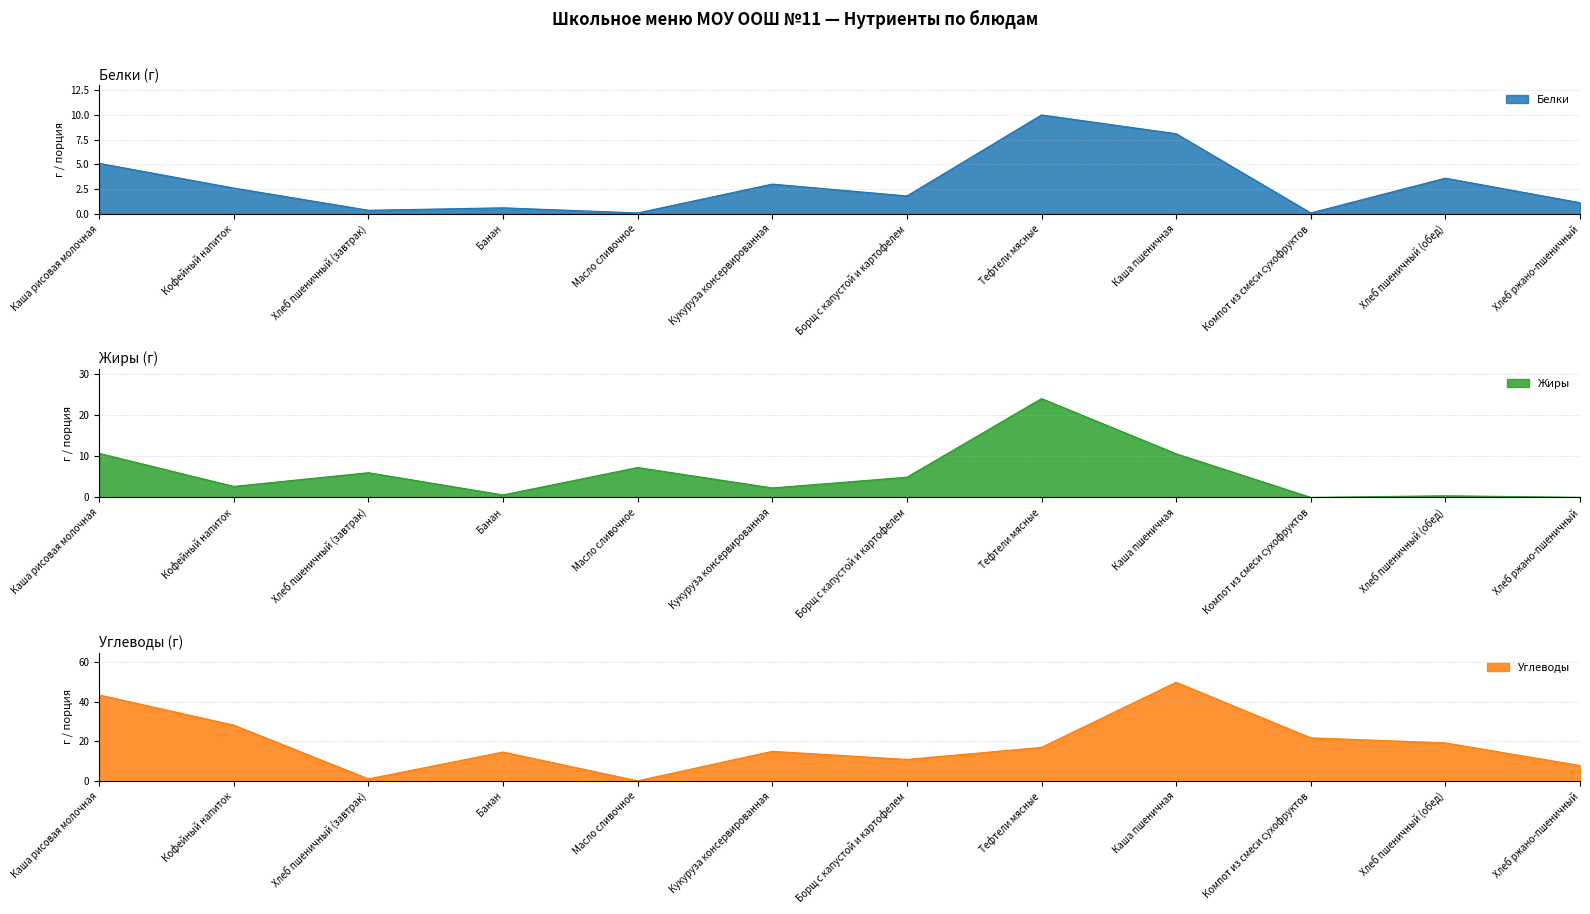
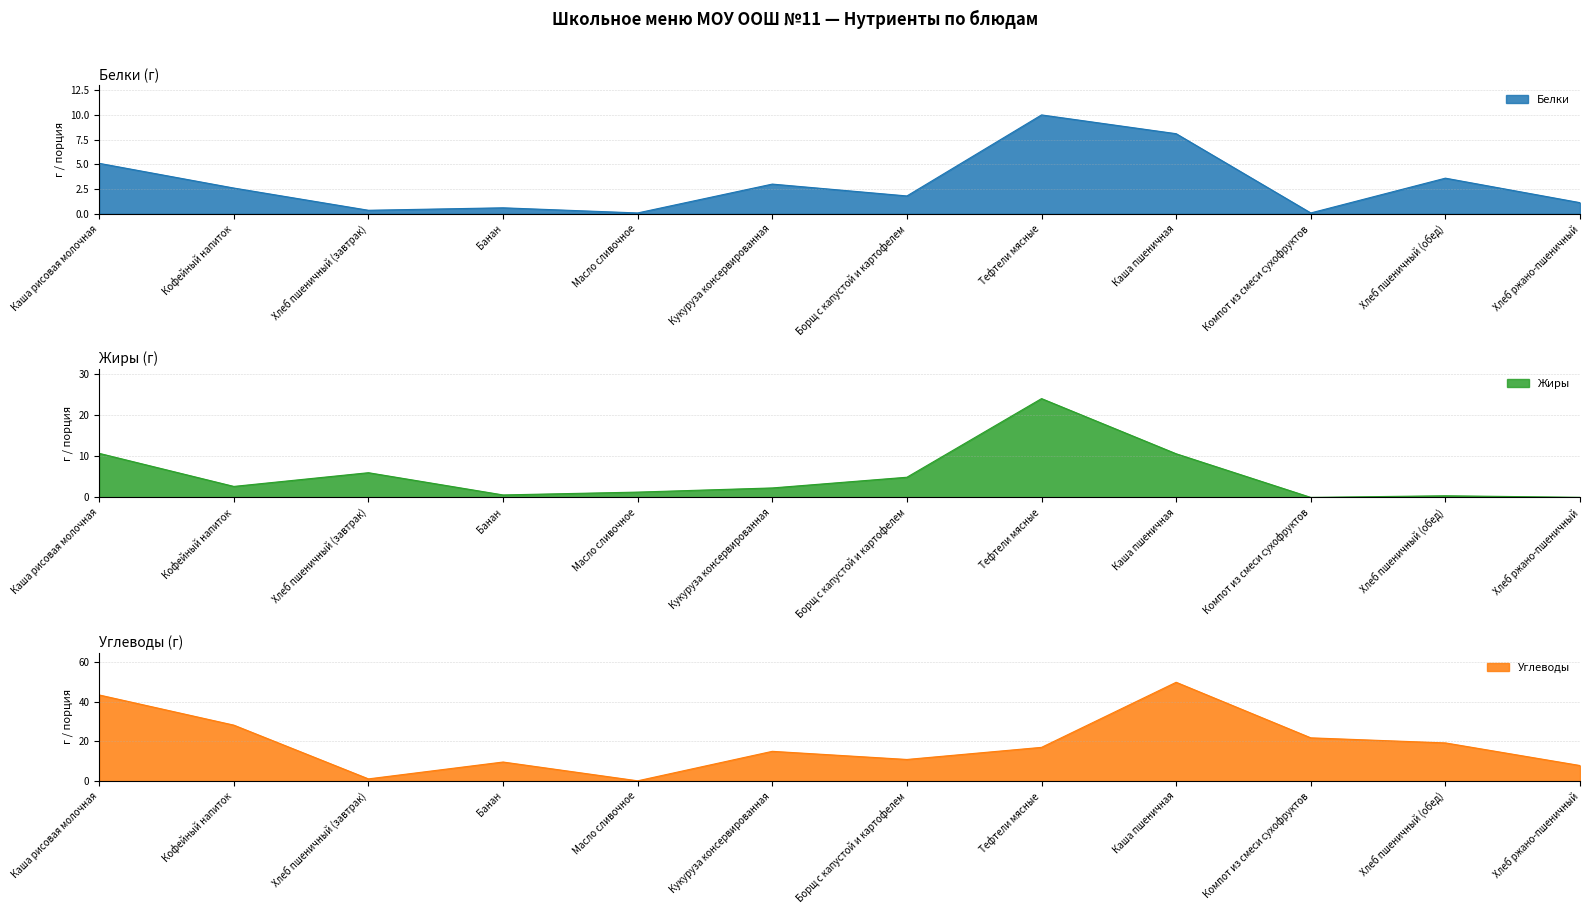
  {
    "Белки (г)": {
      "Каша рисовая молочная": 5,
      "Кофейный напиток": 3,
      "Хлеб пшеничный (завтрак)": 0,
      "Банан": 1,
      "Масло сливочное": 0,
      "Кукуруза консервированная": 3,
      "Борщ с капустой и картофелем": 2,
      "Тефтели мясные": 10,
      "Каша пшеничная": 8,
      "Компот из смеси сухофруктов": 0,
      "Хлеб пшеничный (обед)": 4,
      "Хлеб ржано-пшеничный": 1
    },
    "Жиры (г)": {
      "Каша рисовая молочная": 11,
      "Кофейный напиток": 3,
      "Хлеб пшеничный (завтрак)": 6,
      "Банан": 1,
-     "Масло сливочное": 7,
+     "Масло сливочное": 1,
      "Кукуруза консервированная": 2,
      "Борщ с капустой и картофелем": 5,
      "Тефтели мясные": 24,
      "Каша пшеничная": 11,
      "Компот из смеси сухофруктов": 0,
      "Хлеб пшеничный (обед)": 0,
      "Хлеб ржано-пшеничный": 0
    },
    "Углеводы (г)": {
      "Каша рисовая молочная": 43,
      "Кофейный напиток": 28,
      "Хлеб пшеничный (завтрак)": 1,
-     "Банан": 15,
+     "Банан": 10,
      "Масло сливочное": 0,
      "Кукуруза консервированная": 15,
      "Борщ с капустой и картофелем": 11,
      "Тефтели мясные": 17,
      "Каша пшеничная": 50,
      "Компот из смеси сухофруктов": 22,
      "Хлеб пшеничный (обед)": 19,
      "Хлеб ржано-пшеничный": 8
    }
  }
